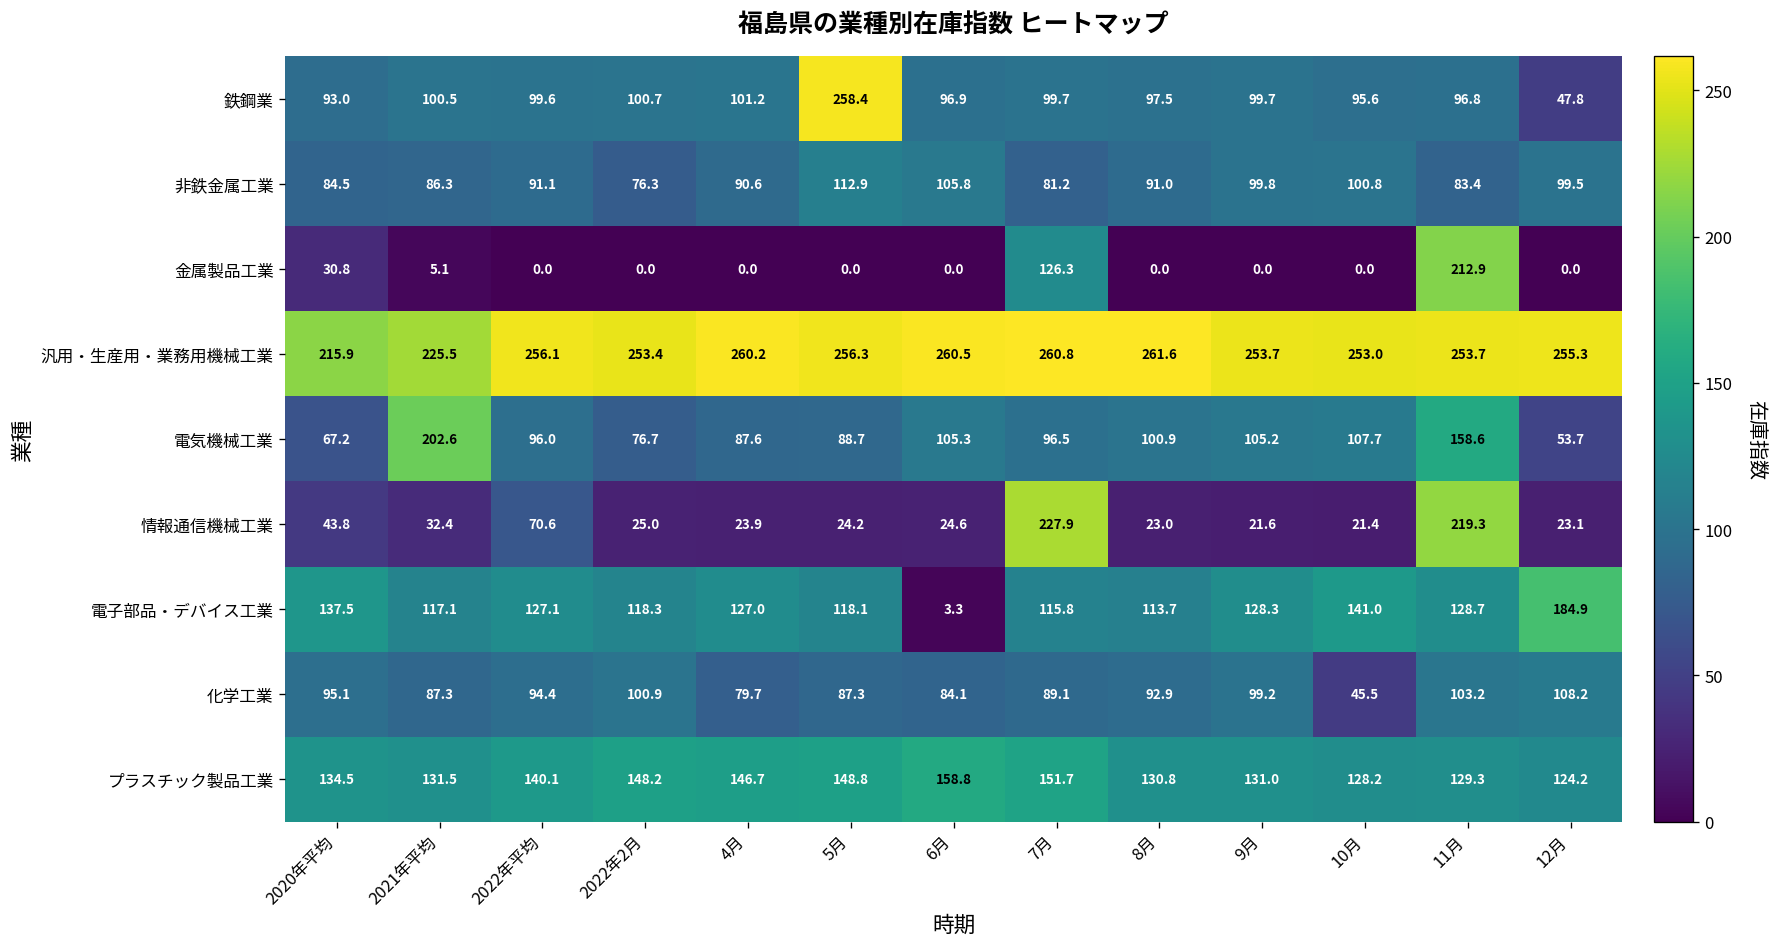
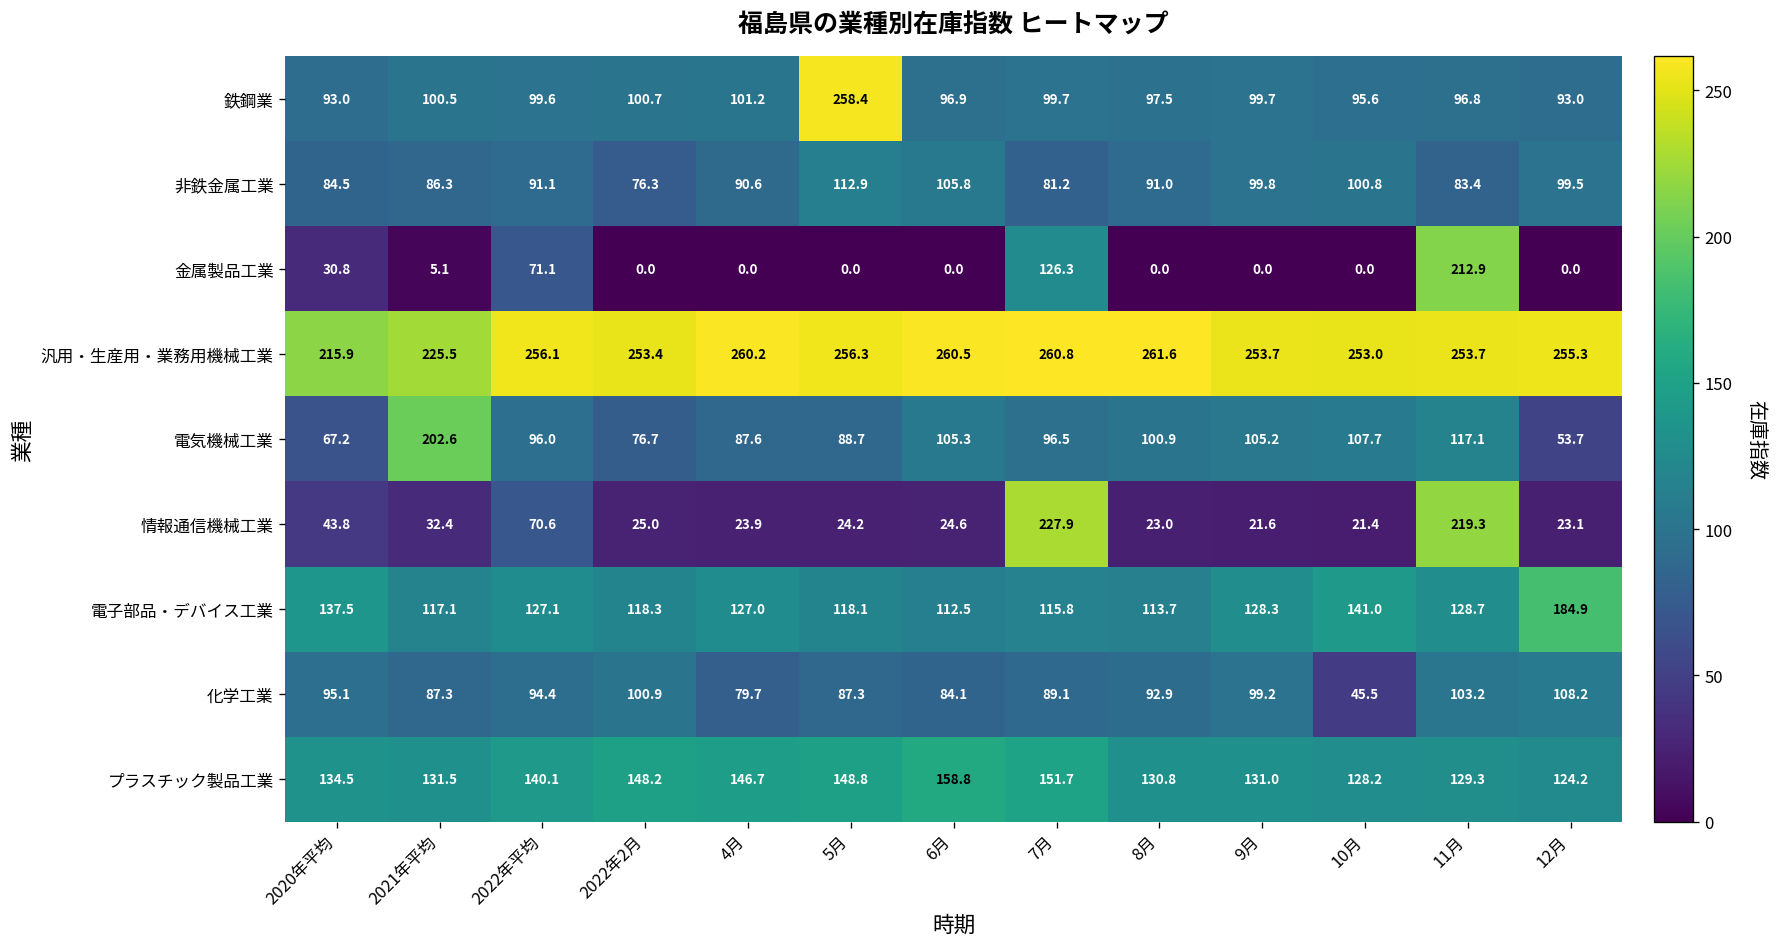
  {
    "鉄鋼業": {
      "2020年平均": 93.0,
      "2021年平均": 100.5,
      "2022年平均": 99.6,
      "2022年2月": 100.7,
      "4月": 101.2,
      "5月": 258.4,
      "6月": 96.9,
      "7月": 99.7,
      "8月": 97.5,
      "9月": 99.7,
      "10月": 95.6,
      "11月": 96.8,
-     "12月": 47.8
+     "12月": 93.0
    },
    "非鉄金属工業": {
      "2020年平均": 84.5,
      "2021年平均": 86.3,
      "2022年平均": 91.1,
      "2022年2月": 76.3,
      "4月": 90.6,
      "5月": 112.9,
      "6月": 105.8,
      "7月": 81.2,
      "8月": 91.0,
      "9月": 99.8,
      "10月": 100.8,
      "11月": 83.4,
      "12月": 99.5
    },
    "金属製品工業": {
      "2020年平均": 30.8,
      "2021年平均": 5.1,
-     "2022年平均": 0.0,
+     "2022年平均": 71.1,
      "2022年2月": 0.0,
      "4月": 0.0,
      "5月": 0.0,
      "6月": 0.0,
      "7月": 126.3,
      "8月": 0.0,
      "9月": 0.0,
      "10月": 0.0,
      "11月": 212.9,
      "12月": 0.0
    },
    "汎用・生産用・業務用機械工業": {
      "2020年平均": 215.9,
      "2021年平均": 225.5,
      "2022年平均": 256.1,
      "2022年2月": 253.4,
      "4月": 260.2,
      "5月": 256.3,
      "6月": 260.5,
      "7月": 260.8,
      "8月": 261.6,
      "9月": 253.7,
      "10月": 253.0,
      "11月": 253.7,
      "12月": 255.3
    },
    "電気機械工業": {
      "2020年平均": 67.2,
      "2021年平均": 202.6,
      "2022年平均": 96.0,
      "2022年2月": 76.7,
      "4月": 87.6,
      "5月": 88.7,
      "6月": 105.3,
      "7月": 96.5,
      "8月": 100.9,
      "9月": 105.2,
      "10月": 107.7,
-     "11月": 158.6,
+     "11月": 117.1,
      "12月": 53.7
    },
    "情報通信機械工業": {
      "2020年平均": 43.8,
      "2021年平均": 32.4,
      "2022年平均": 70.6,
      "2022年2月": 25.0,
      "4月": 23.9,
      "5月": 24.2,
      "6月": 24.6,
      "7月": 227.9,
      "8月": 23.0,
      "9月": 21.6,
      "10月": 21.4,
      "11月": 219.3,
      "12月": 23.1
    },
    "電子部品・デバイス工業": {
      "2020年平均": 137.5,
      "2021年平均": 117.1,
      "2022年平均": 127.1,
      "2022年2月": 118.3,
      "4月": 127.0,
      "5月": 118.1,
-     "6月": 3.3,
+     "6月": 112.5,
      "7月": 115.8,
      "8月": 113.7,
      "9月": 128.3,
      "10月": 141.0,
      "11月": 128.7,
      "12月": 184.9
    },
    "化学工業": {
      "2020年平均": 95.1,
      "2021年平均": 87.3,
      "2022年平均": 94.4,
      "2022年2月": 100.9,
      "4月": 79.7,
      "5月": 87.3,
      "6月": 84.1,
      "7月": 89.1,
      "8月": 92.9,
      "9月": 99.2,
      "10月": 45.5,
      "11月": 103.2,
      "12月": 108.2
    },
    "プラスチック製品工業": {
      "2020年平均": 134.5,
      "2021年平均": 131.5,
      "2022年平均": 140.1,
      "2022年2月": 148.2,
      "4月": 146.7,
      "5月": 148.8,
      "6月": 158.8,
      "7月": 151.7,
      "8月": 130.8,
      "9月": 131.0,
      "10月": 128.2,
      "11月": 129.3,
      "12月": 124.2
    }
  }
